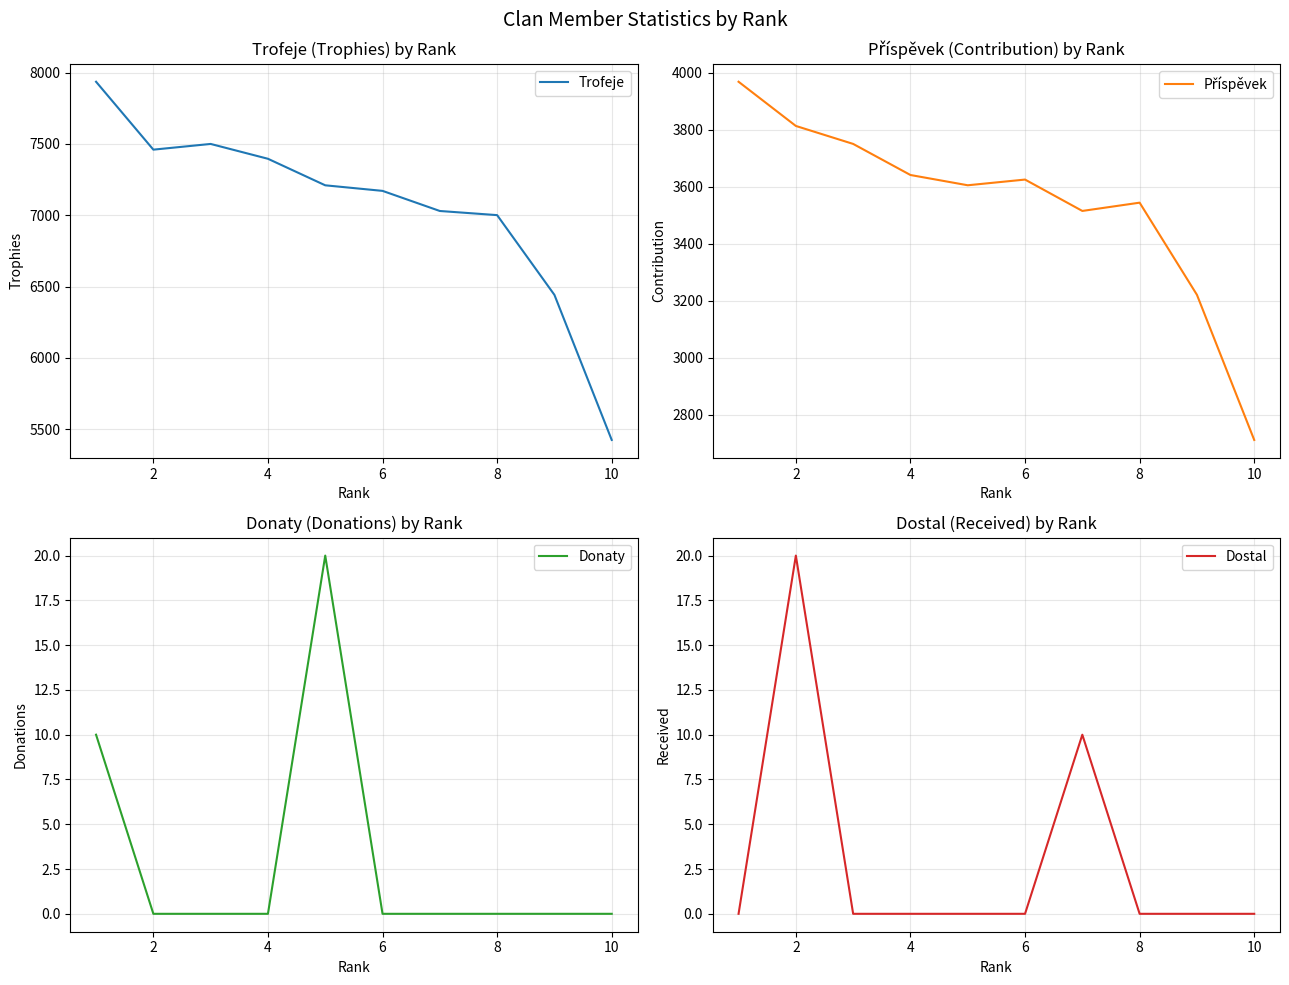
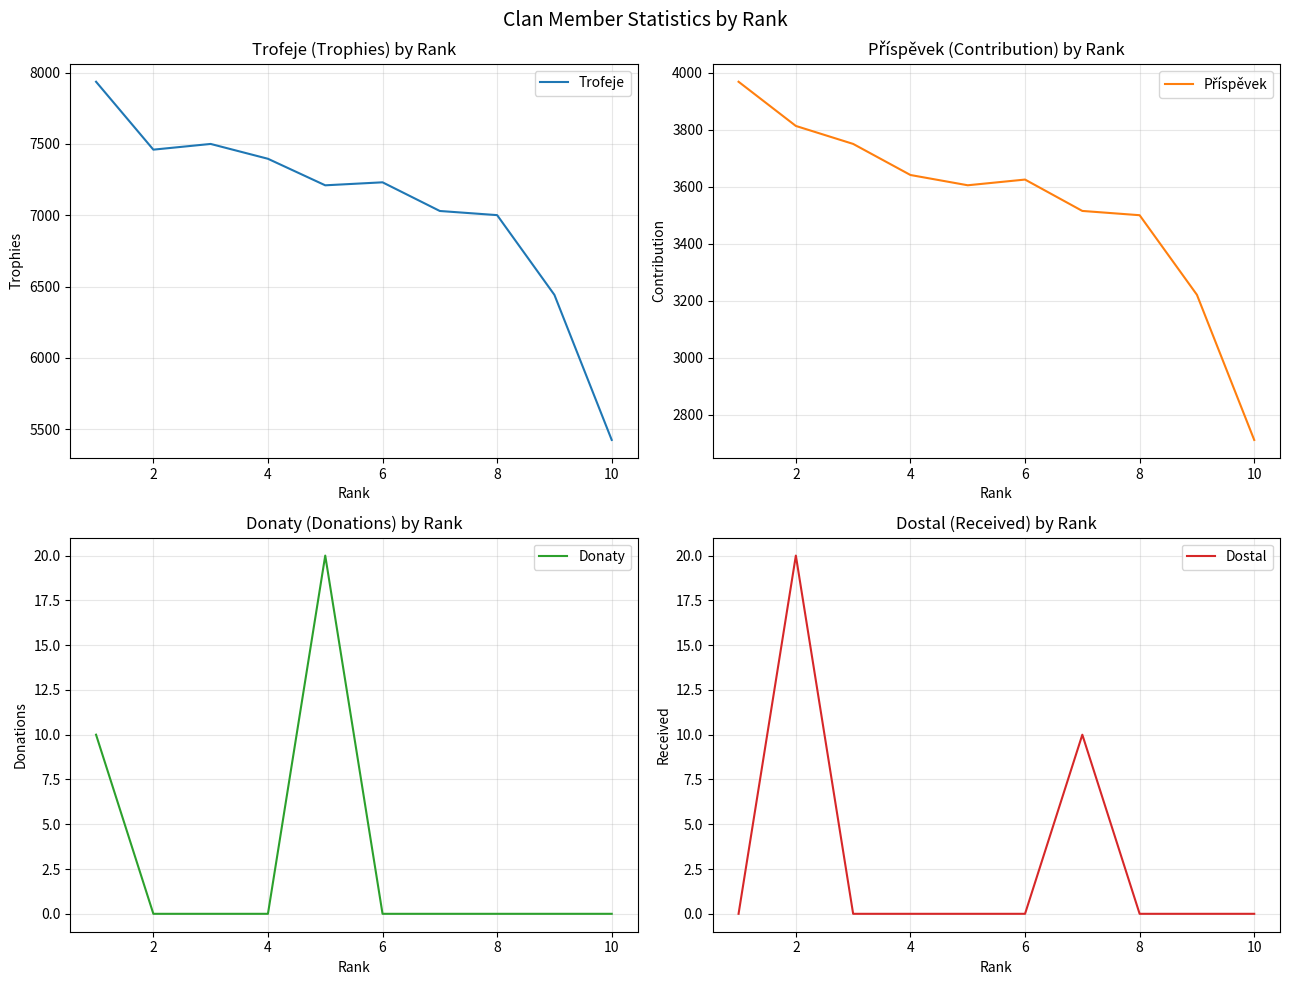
  {
    "Trofeje (Trophies) by Rank": {
      "2": 7460,
      "4": 7400,
-     "6": 7170,
+     "6": 7230,
      "8": 7000,
      "10": 5430
    },
    "Příspěvek (Contribution) by Rank": {
      "2": 3810,
      "4": 3640,
      "6": 3630,
-     "8": 3540,
+     "8": 3500,
      "10": 2710
    },
    "Donaty (Donations) by Rank": {
      "2": 0.0,
      "4": 0.0,
      "6": 0.0,
      "8": 0.0,
      "10": 0.0
    },
    "Dostal (Received) by Rank": {
      "2": 20.0,
      "4": 0.0,
      "6": 0.0,
      "8": 0.0,
      "10": 0.0
    }
  }
